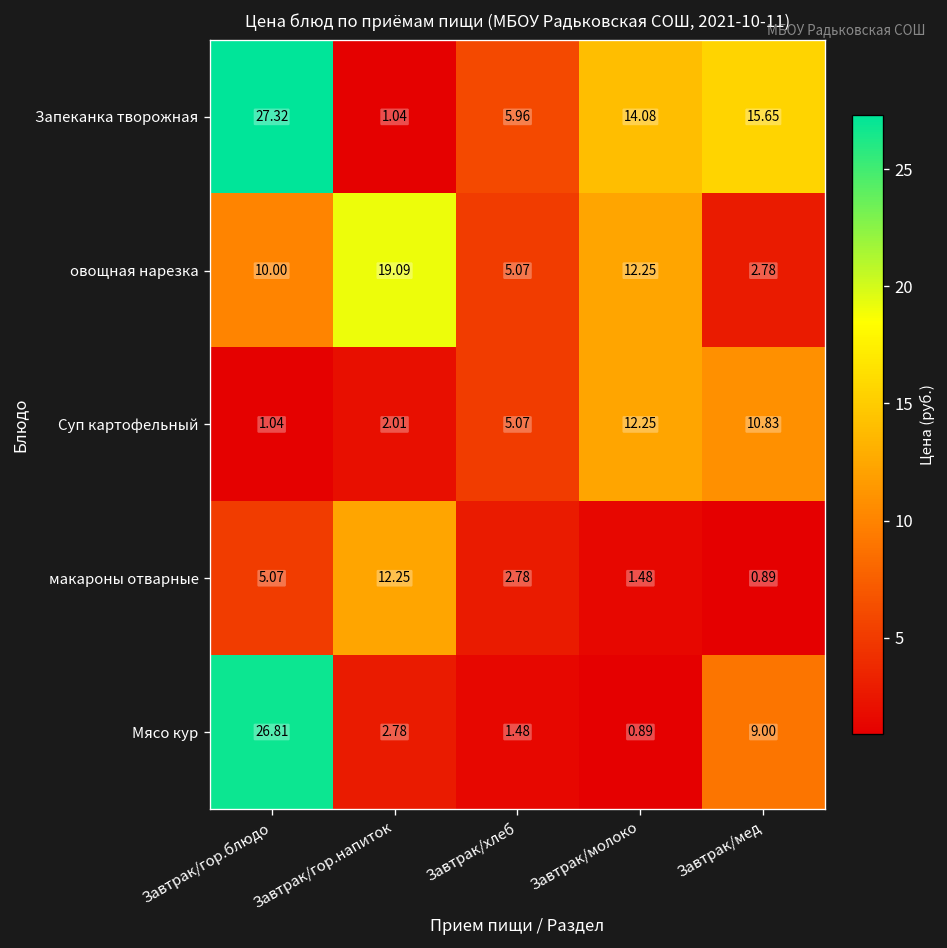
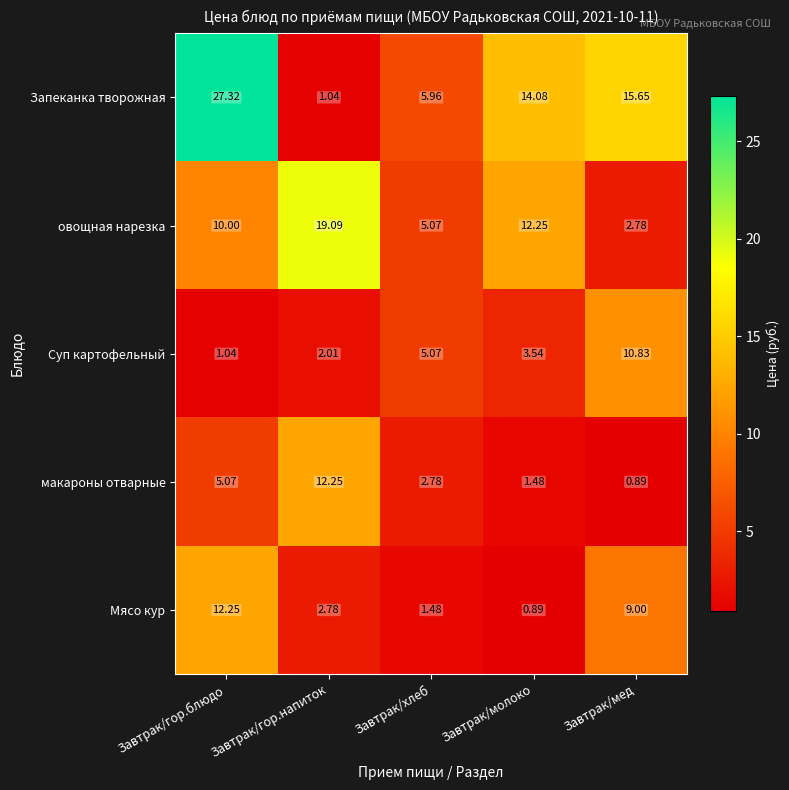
  {
    "Суп картофельный": {
-     "Завтрак/молоко": 12.25
+     "Завтрак/молоко": 3.54
    },
    "Мясо кур": {
-     "Завтрак/гор.блюдо": 26.81
+     "Завтрак/гор.блюдо": 12.25
    }
  }
